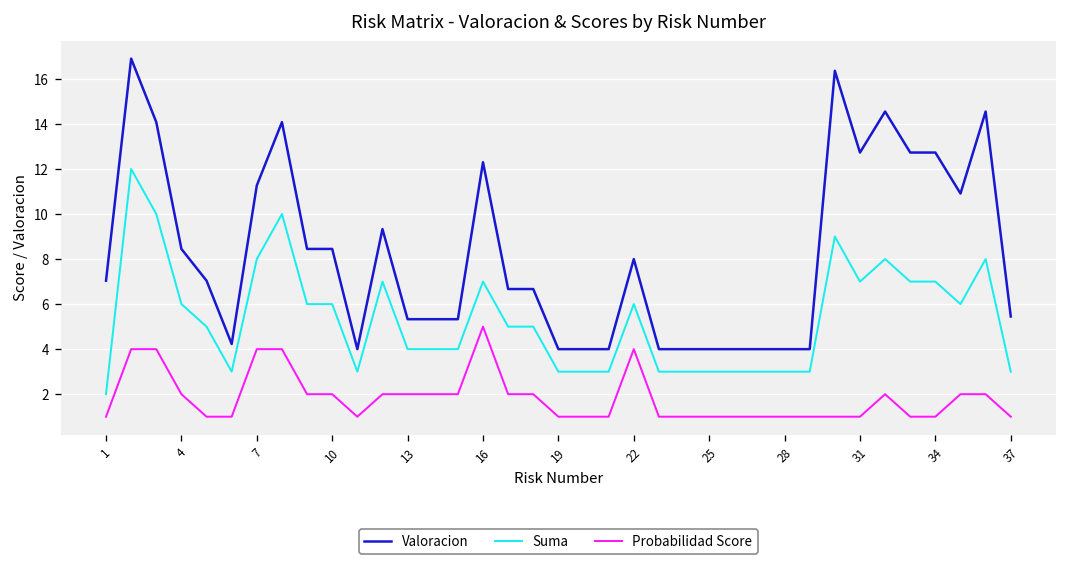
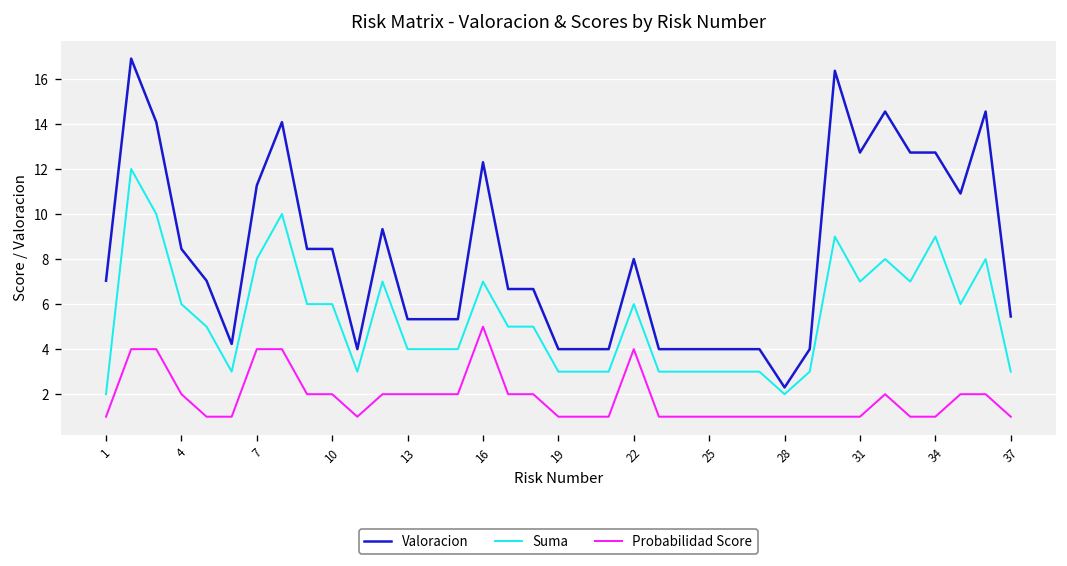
  {
    "Valoracion": {
      "1": 7.0,
      "4": 8.5,
      "7": 11.3,
      "10": 8.5,
      "13": 5.3,
      "16": 12.3,
      "19": 4.0,
      "22": 8.0,
      "25": 4.0,
-     "28": 4.0,
+     "28": 2.3,
      "31": 12.7,
      "34": 12.7,
      "37": 5.5
    },
    "Suma": {
      "1": 2,
      "4": 6,
      "7": 8,
      "10": 6,
      "13": 4,
      "16": 7,
      "19": 3,
      "22": 6,
      "25": 3,
-     "28": 3,
+     "28": 2,
      "31": 7,
-     "34": 7,
+     "34": 9,
      "37": 3
    },
    "Probabilidad Score": {
      "1": 1.0,
      "4": 2.0,
      "7": 4.0,
      "10": 2.0,
      "13": 2.0,
      "16": 5.0,
      "19": 1.0,
      "22": 4.0,
      "25": 1.0,
      "28": 1.0,
      "31": 1.0,
      "34": 1.0,
      "37": 1.0
    }
  }
